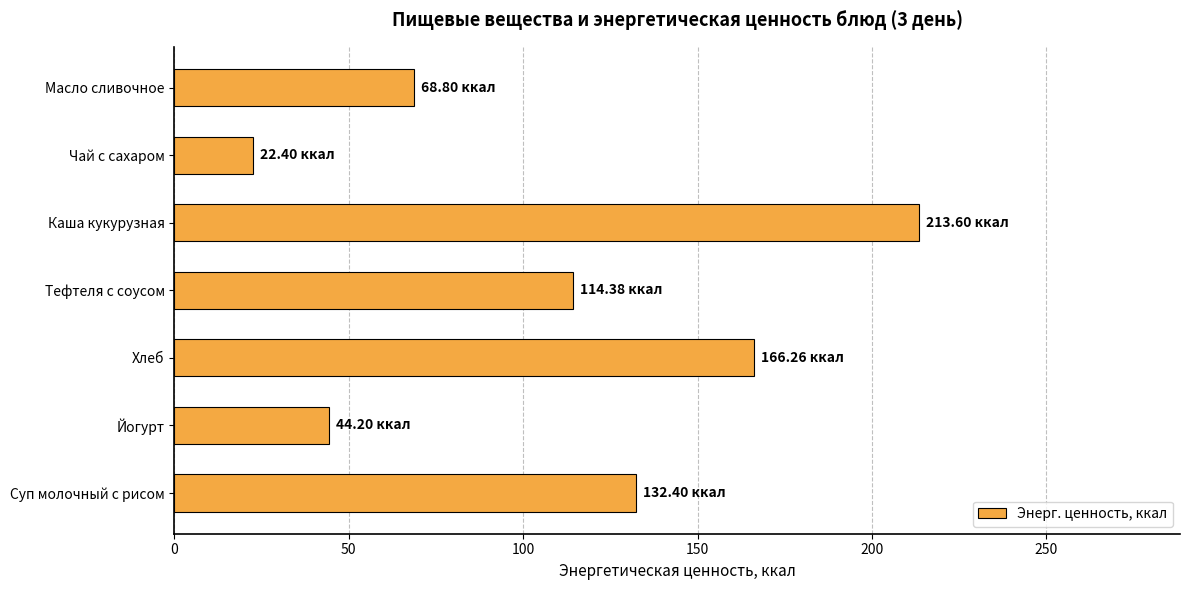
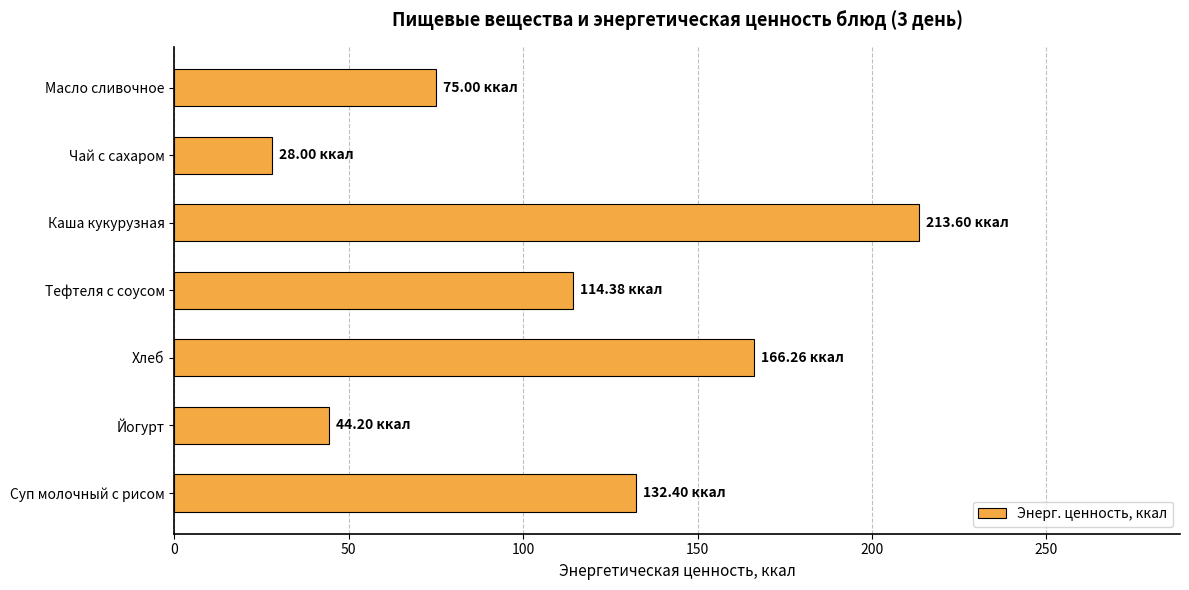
  {
-   "Масло сливочное": 68.80,
-   "Чай с сахаром": 22.40,
+   "Масло сливочное": 75.00,
+   "Чай с сахаром": 28.00,
    "Каша кукурузная": 213.60,
    "Тефтеля с соусом": 114.38,
    "Хлеб": 166.26,
    "Йогурт": 44.20,
    "Суп молочный с рисом": 132.40
  }
